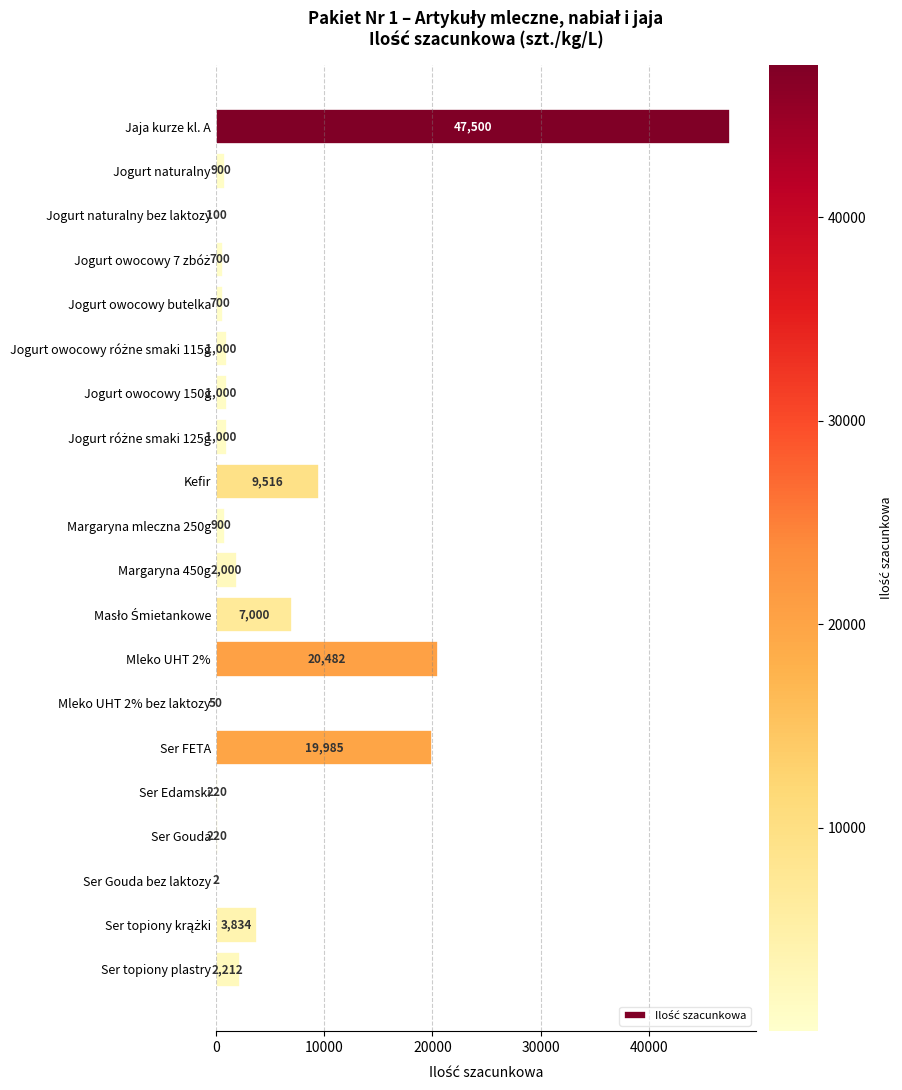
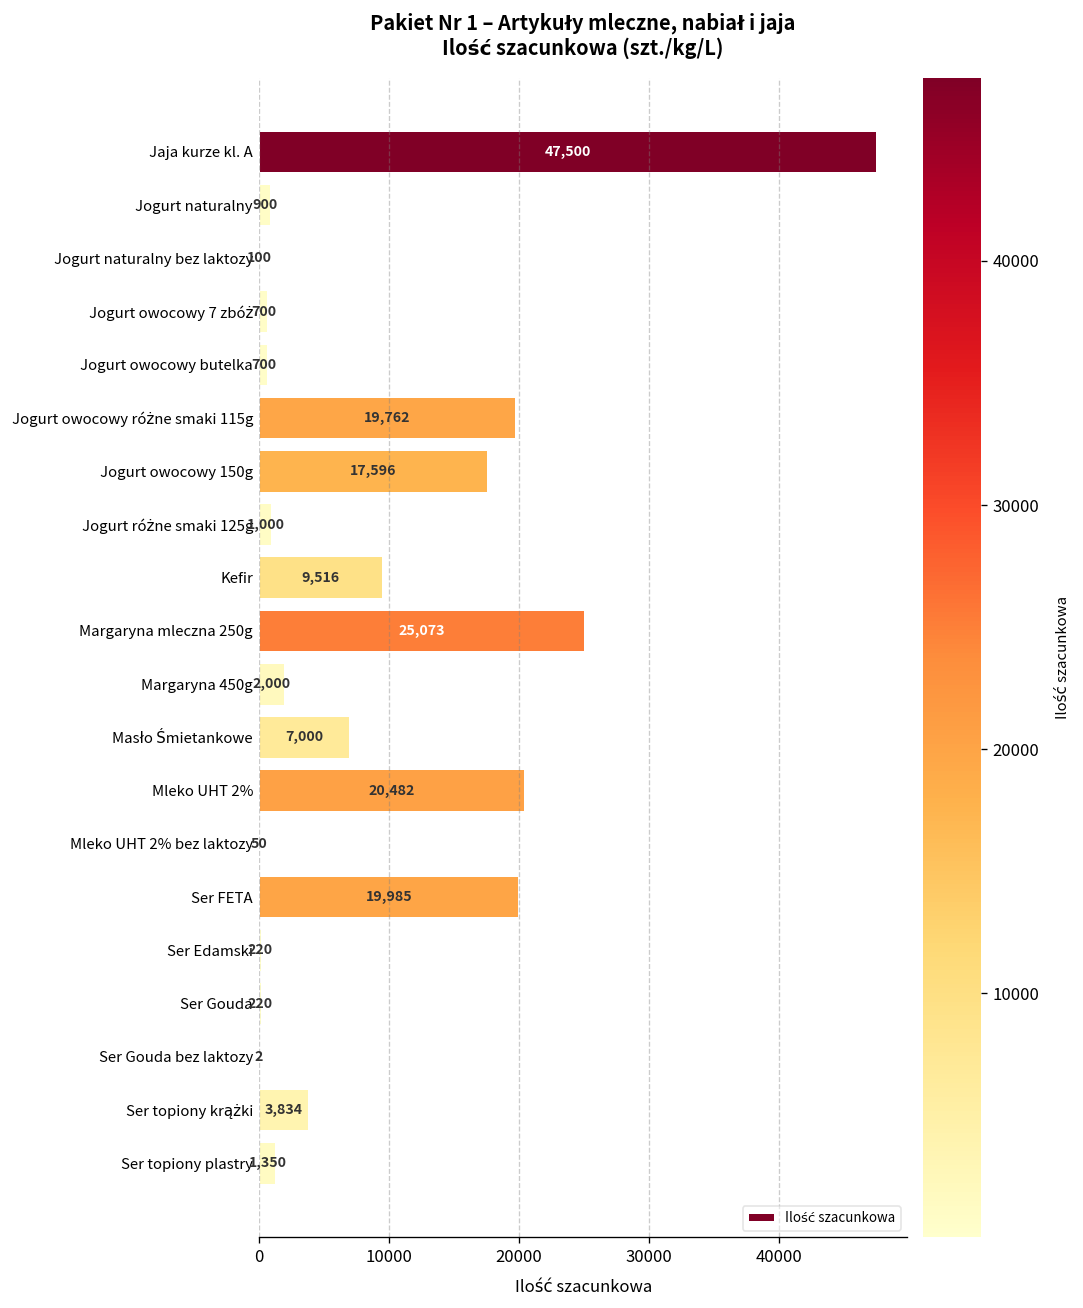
  {
    "Jaja kurze kl. A": "47,500",
    "Jogurt naturalny": "900",
    "Jogurt naturalny bez laktozy": "100",
    "Jogurt owocowy 7 zbóż": "700",
    "Jogurt owocowy butelka": "700",
-   "Jogurt owocowy różne smaki 115g": "1,000",
-   "Jogurt owocowy 150g": "1,000",
+   "Jogurt owocowy różne smaki 115g": "19,762",
+   "Jogurt owocowy 150g": "17,596",
    "Jogurt różne smaki 125g": "1,000",
    "Kefir": "9,516",
-   "Margaryna mleczna 250g": "900",
+   "Margaryna mleczna 250g": "25,073",
    "Margaryna 450g": "2,000",
    "Masło Śmietankowe": "7,000",
    "Mleko UHT 2%": "20,482",
    "Mleko UHT 2% bez laktozy": "50",
    "Ser FETA": "19,985",
    "Ser Edamski": "220",
    "Ser Gouda": "220",
    "Ser Gouda bez laktozy": "2",
    "Ser topiony krążki": "3,834",
-   "Ser topiony plastry": "2,212"
+   "Ser topiony plastry": "1,350"
  }
